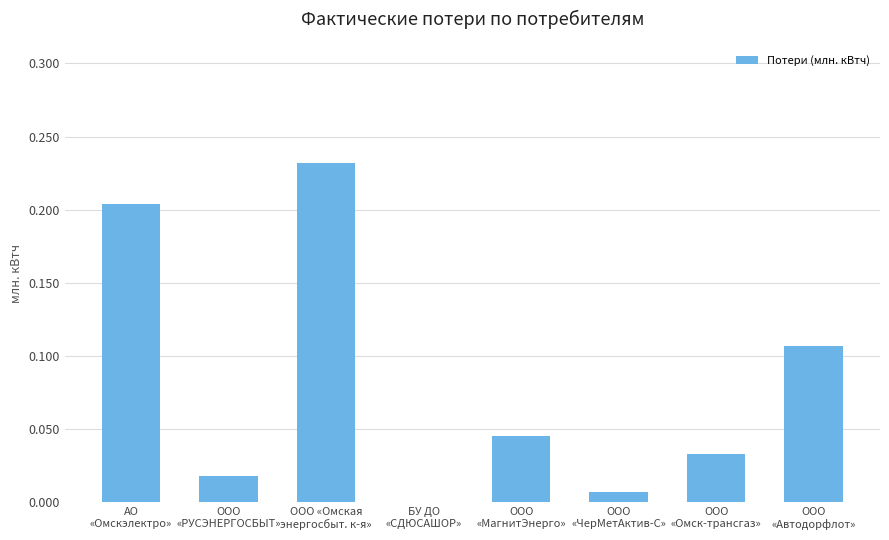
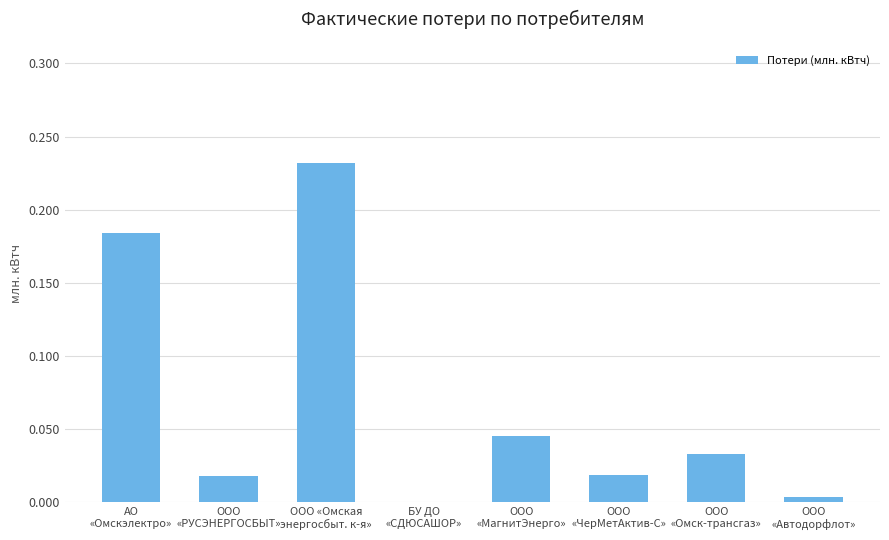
  {
-   "АО «Омскэлектро»": 0.204,
+   "АО «Омскэлектро»": 0.184,
    "ООО «РУСЭНЕРГОСБЫТ»": 0.018,
    "ООО «Омская энергосбыт. к-я»": 0.232,
    "ООО «МагнитЭнерго»": 0.045,
-   "ООО «ЧерМетАктив-С»": 0.007,
+   "ООО «ЧерМетАктив-С»": 0.018,
    "ООО «Омск-трансгаз»": 0.033,
-   "ООО «Автодорфлот»": 0.107
+   "ООО «Автодорфлот»": 0.004
  }
